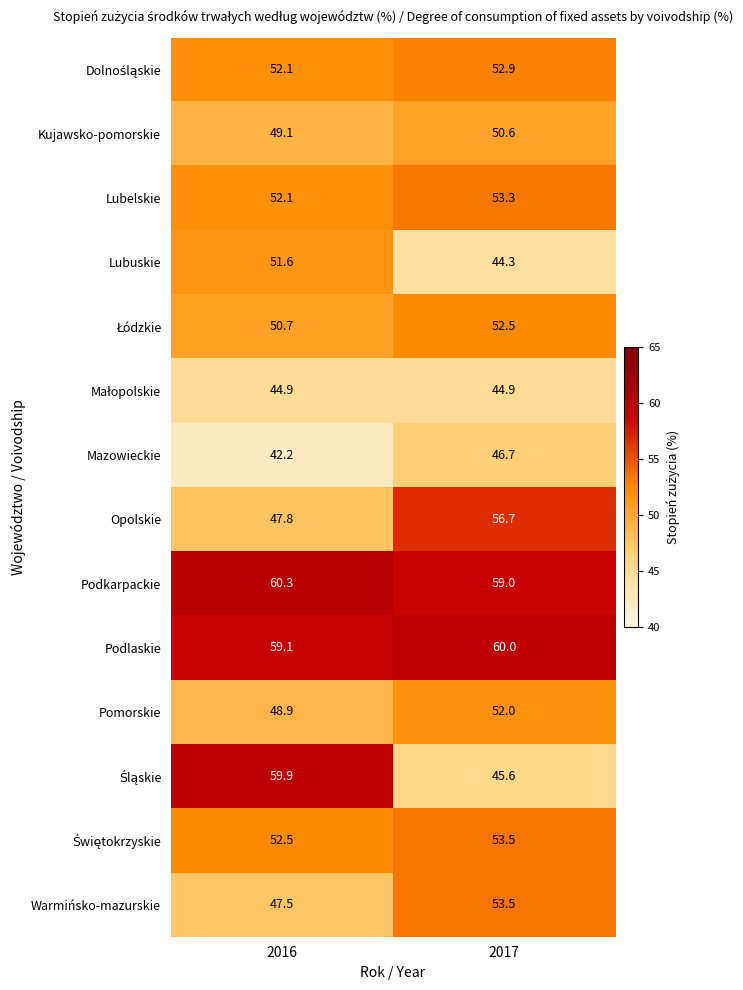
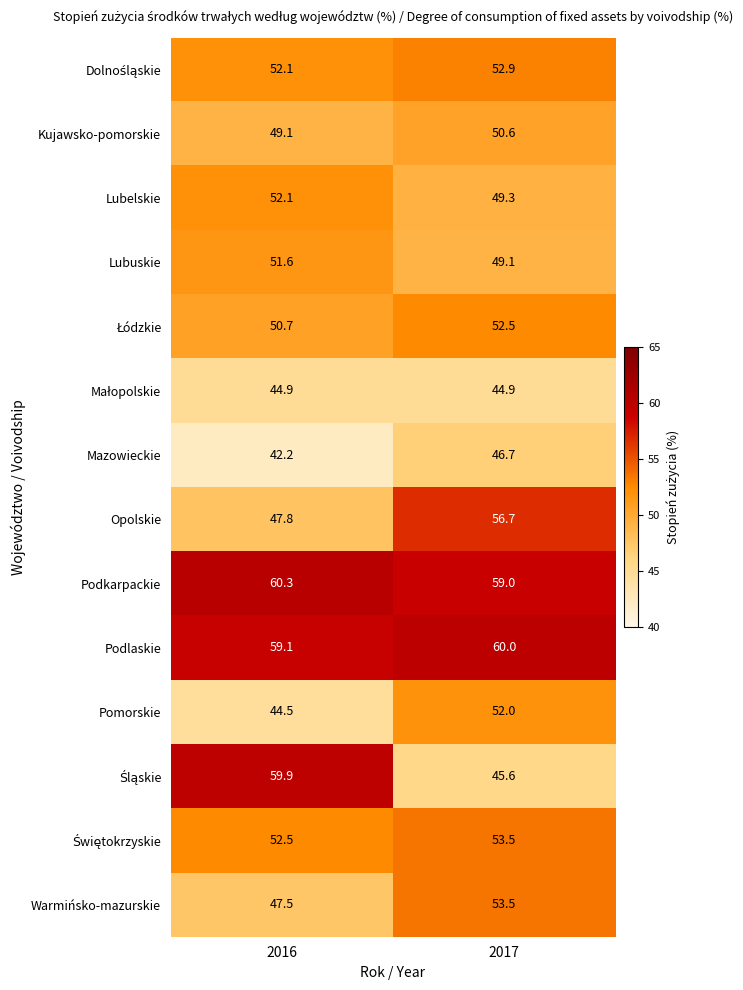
  {
    "Dolnośląskie": {
      "2016": 52.1,
      "2017": 52.9
    },
    "Kujawsko-pomorskie": {
      "2016": 49.1,
      "2017": 50.6
    },
    "Lubelskie": {
      "2016": 52.1,
-     "2017": 53.3
+     "2017": 49.3
    },
    "Lubuskie": {
      "2016": 51.6,
-     "2017": 44.3
+     "2017": 49.1
    },
    "Łódzkie": {
      "2016": 50.7,
      "2017": 52.5
    },
    "Małopolskie": {
      "2016": 44.9,
      "2017": 44.9
    },
    "Mazowieckie": {
      "2016": 42.2,
      "2017": 46.7
    },
    "Opolskie": {
      "2016": 47.8,
      "2017": 56.7
    },
    "Podkarpackie": {
      "2016": 60.3,
      "2017": 59.0
    },
    "Podlaskie": {
      "2016": 59.1,
      "2017": 60.0
    },
    "Pomorskie": {
-     "2016": 48.9,
+     "2016": 44.5,
      "2017": 52.0
    },
    "Śląskie": {
      "2016": 59.9,
      "2017": 45.6
    },
    "Świętokrzyskie": {
      "2016": 52.5,
      "2017": 53.5
    },
    "Warmińsko-mazurskie": {
      "2016": 47.5,
      "2017": 53.5
    }
  }
